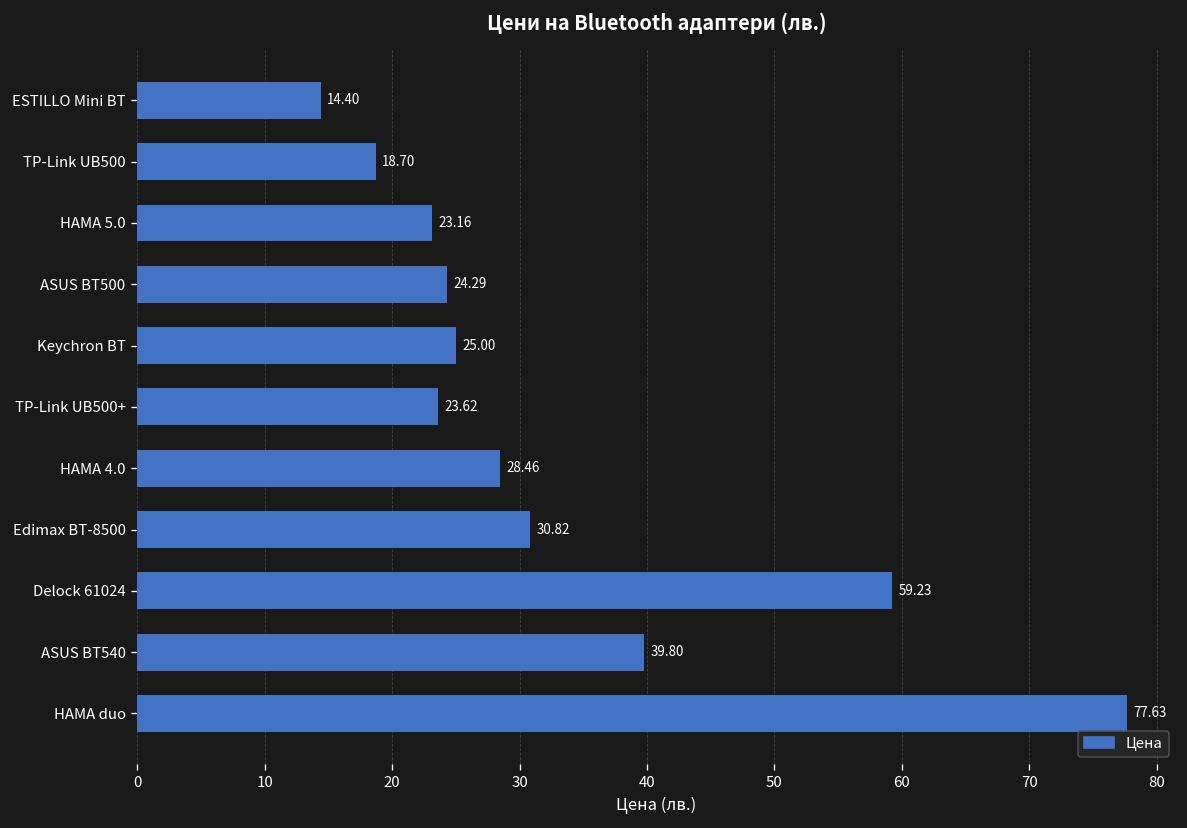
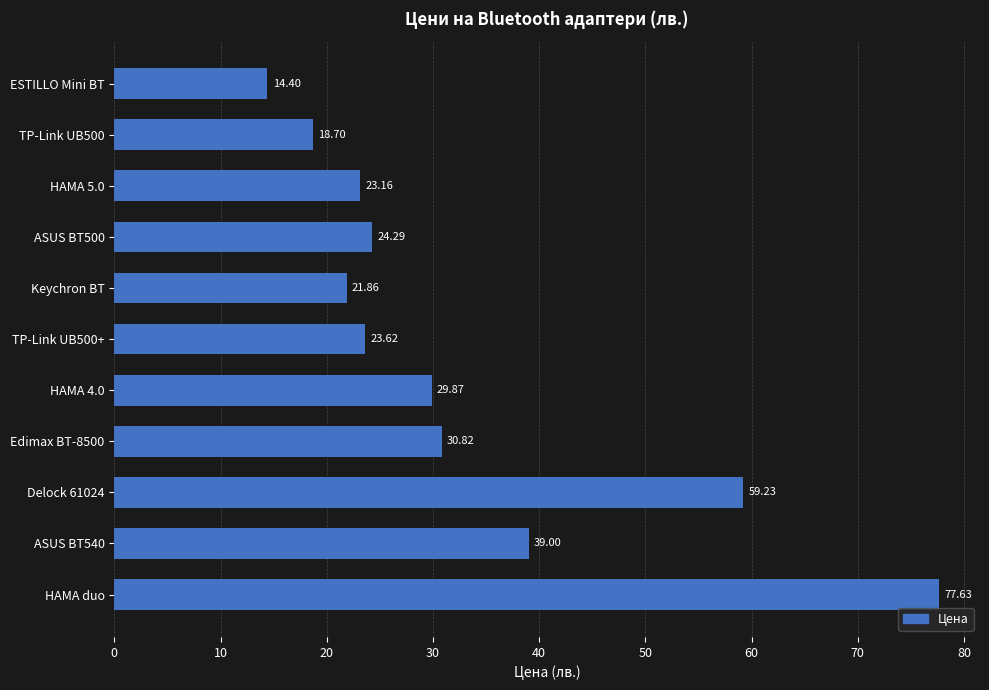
  {
    "ESTILLO Mini BT": 14.40,
    "TP-Link UB500": 18.70,
    "HAMA 5.0": 23.16,
    "ASUS BT500": 24.29,
-   "Keychron BT": 25.00,
+   "Keychron BT": 21.86,
    "TP-Link UB500+": 23.62,
-   "HAMA 4.0": 28.46,
+   "HAMA 4.0": 29.87,
    "Edimax BT-8500": 30.82,
    "Delock 61024": 59.23,
-   "ASUS BT540": 39.80,
+   "ASUS BT540": 39.00,
    "HAMA duo": 77.63
  }
